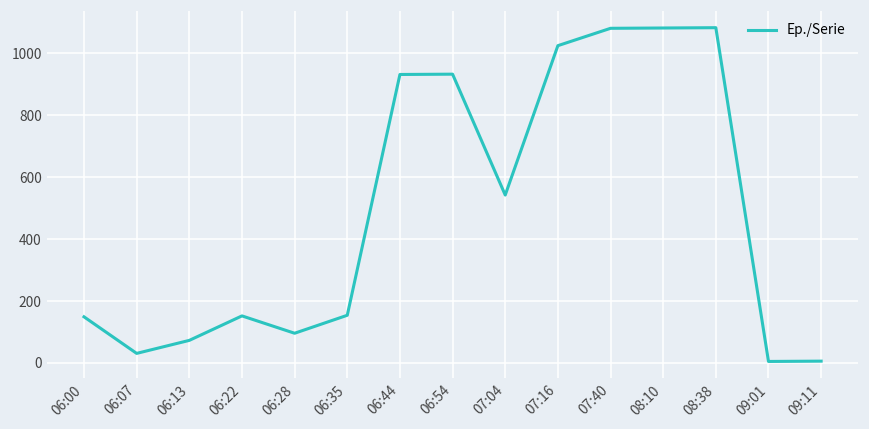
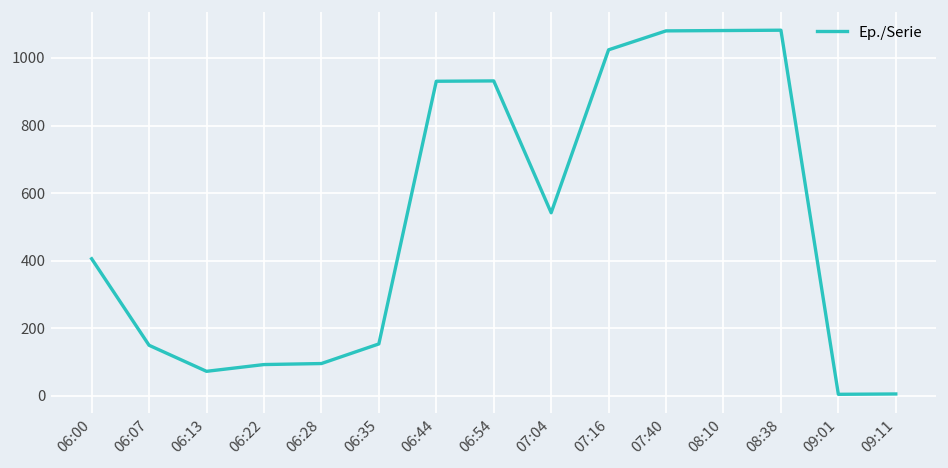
  {
-   "06:00": 150,
-   "06:07": 30,
+   "06:00": 410,
+   "06:07": 150,
    "06:13": 70,
-   "06:22": 150,
+   "06:22": 90,
    "06:28": 100,
    "06:35": 150,
    "06:44": 930,
    "06:54": 930,
    "07:04": 540,
    "07:16": 1020,
    "07:40": 1080,
    "08:10": 1080,
    "08:38": 1080,
    "09:01": 10,
    "09:11": 10
  }
